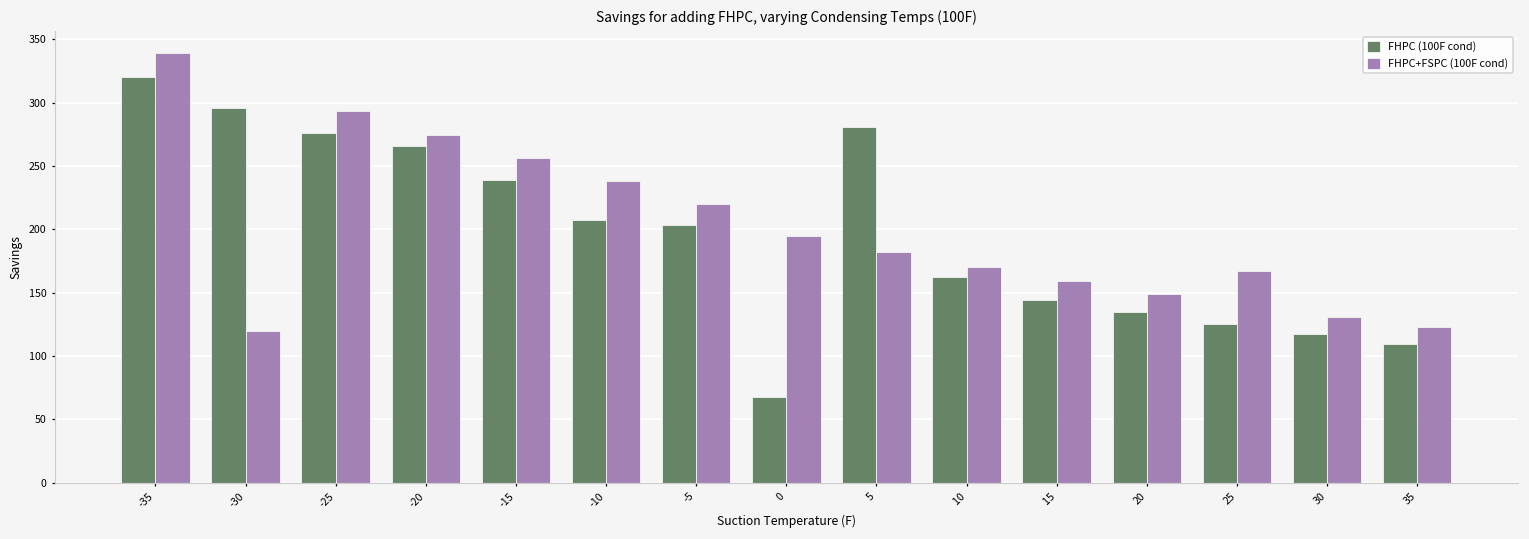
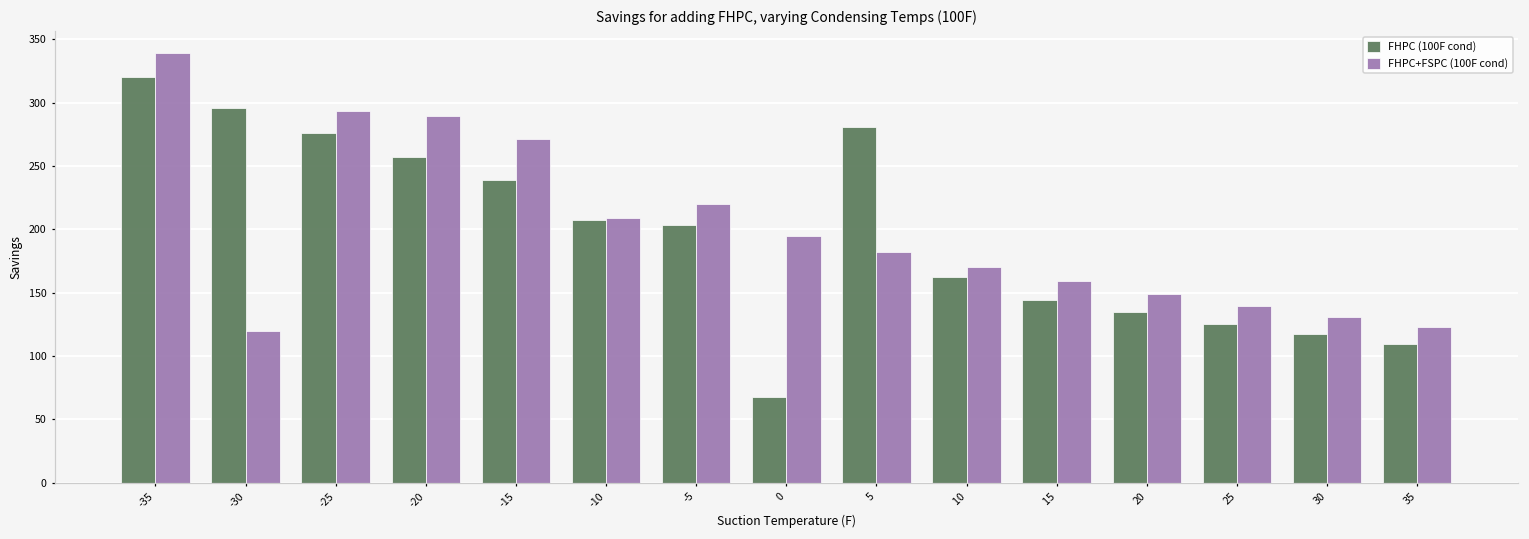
  {
    "FHPC (100F cond)": {
      "-35": 320,
      "-30": 296,
      "-25": 276,
-     "-20": 266,
+     "-20": 257,
      "-15": 239,
      "-10": 207,
      "-5": 203,
      "0": 67,
      "5": 281,
      "10": 162,
      "15": 144,
      "20": 134,
      "25": 125,
      "30": 117,
      "35": 109
    },
    "FHPC+FSPC (100F cond)": {
      "-35": 339,
      "-30": 120,
      "-25": 294,
-     "-20": 275,
-     "-15": 256,
-     "-10": 238,
+     "-20": 289,
+     "-15": 271,
+     "-10": 209,
      "-5": 220,
      "0": 195,
      "5": 182,
      "10": 170,
      "15": 159,
      "20": 149,
-     "25": 167,
+     "25": 140,
      "30": 131,
      "35": 123
    }
  }
